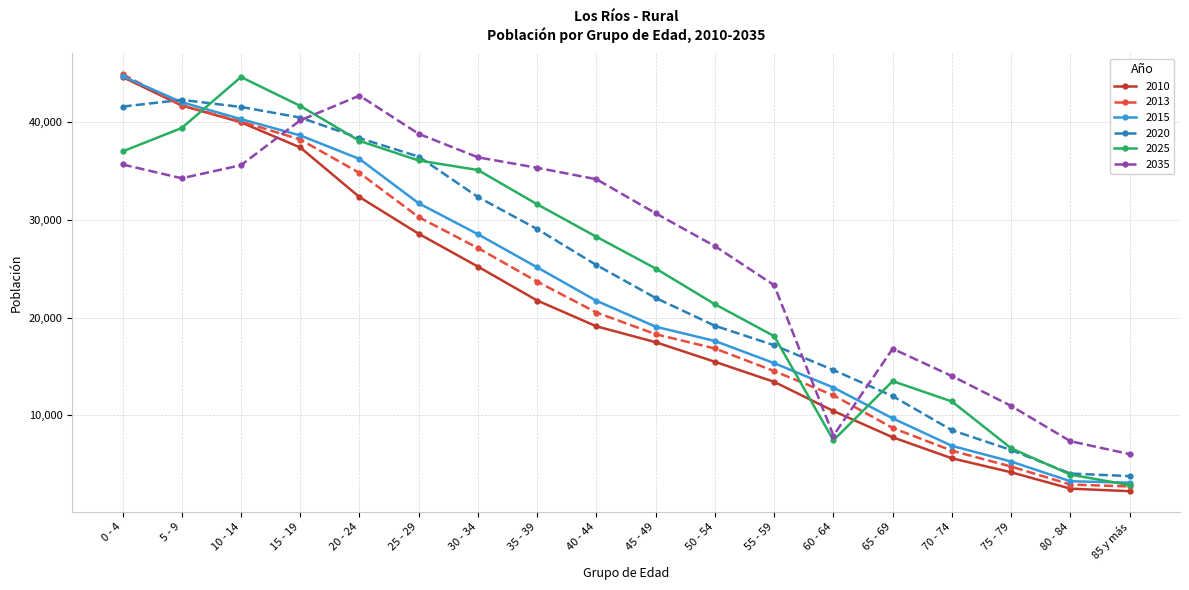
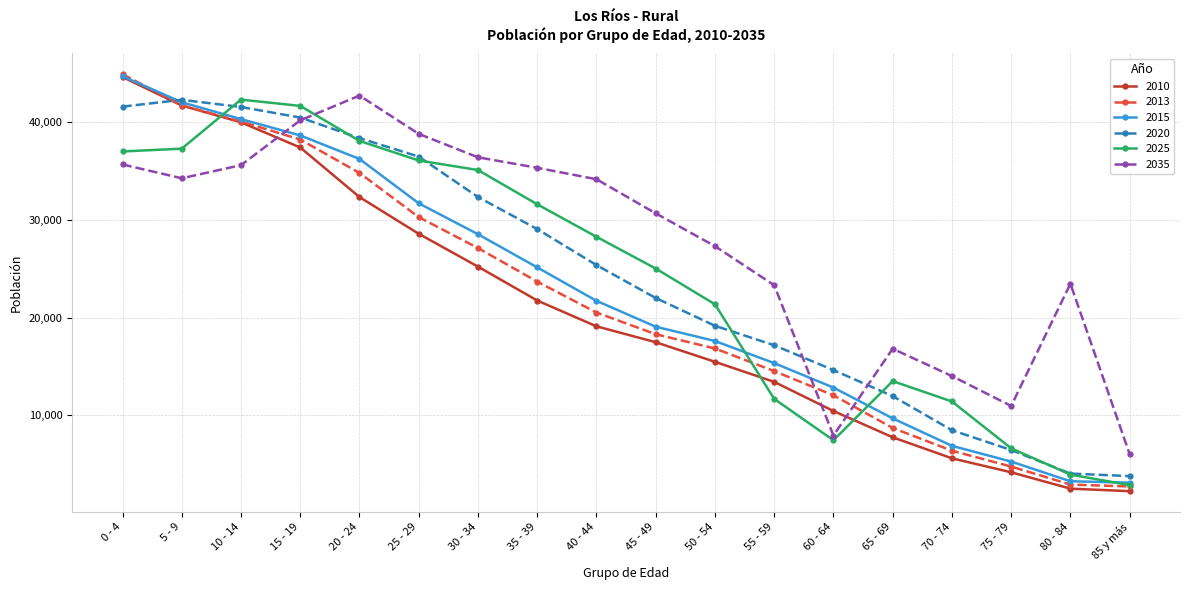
  {
    "2025": {
      "0 - 4": "37,000",
-     "5 - 9": "39,000",
-     "10 - 14": "45,000",
+     "5 - 9": "37,000",
+     "10 - 14": "42,000",
      "15 - 19": "42,000",
      "20 - 24": "38,000",
      "25 - 29": "36,000",
      "30 - 34": "35,000",
      "35 - 39": "32,000",
      "40 - 44": "28,000",
      "45 - 49": "25,000",
      "50 - 54": "21,000",
-     "55 - 59": "18,000",
+     "55 - 59": "12,000",
      "60 - 64": "7,000",
      "65 - 69": "13,000",
      "70 - 74": "11,000"
    },
    "2035": {
      "0 - 4": "36,000",
      "5 - 9": "34,000",
      "10 - 14": "36,000",
      "15 - 19": "40,000",
      "20 - 24": "43,000",
      "25 - 29": "39,000",
      "30 - 34": "36,000",
      "35 - 39": "35,000",
      "40 - 44": "34,000",
      "45 - 49": "31,000",
      "50 - 54": "27,000",
      "55 - 59": "23,000",
      "60 - 64": "8,000",
      "65 - 69": "17,000",
      "70 - 74": "14,000",
      "75 - 79": "11,000",
-     "80 - 84": "7,000",
+     "80 - 84": "23,000",
      "85 y más": "6,000"
    }
  }
